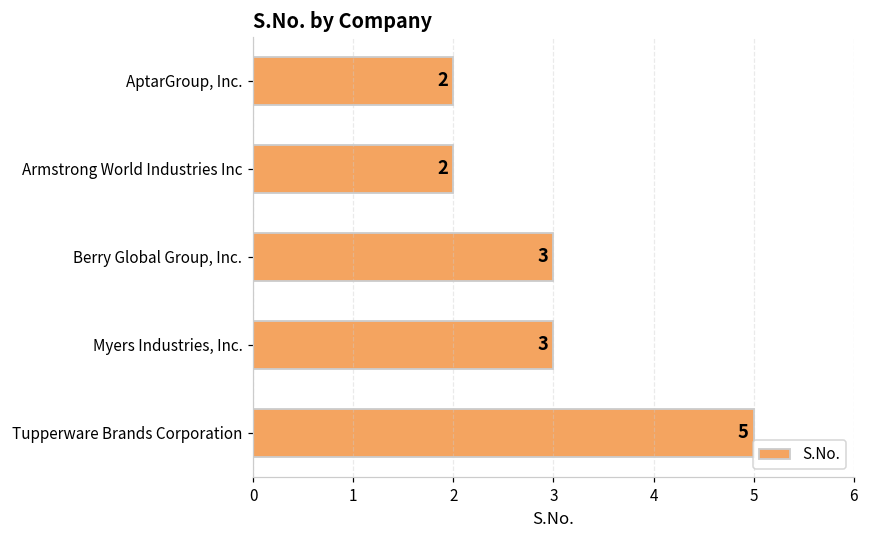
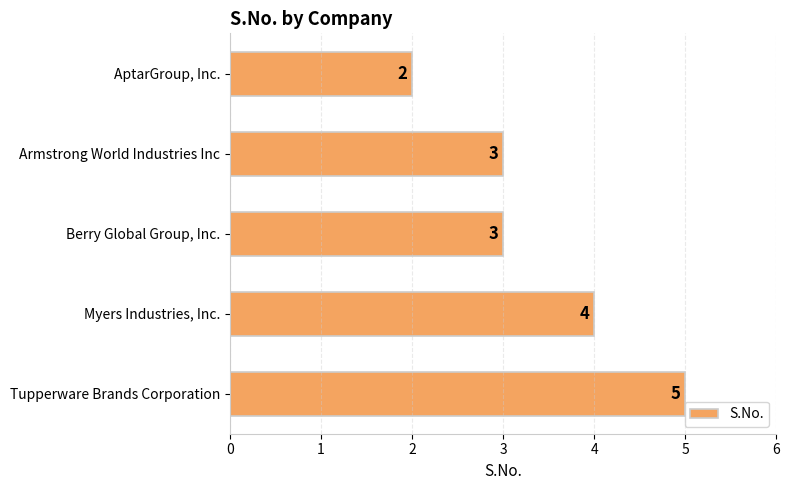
  {
    "AptarGroup, Inc.": 2,
-   "Armstrong World Industries Inc": 2,
+   "Armstrong World Industries Inc": 3,
    "Berry Global Group, Inc.": 3,
-   "Myers Industries, Inc.": 3,
+   "Myers Industries, Inc.": 4,
    "Tupperware Brands Corporation": 5
  }
